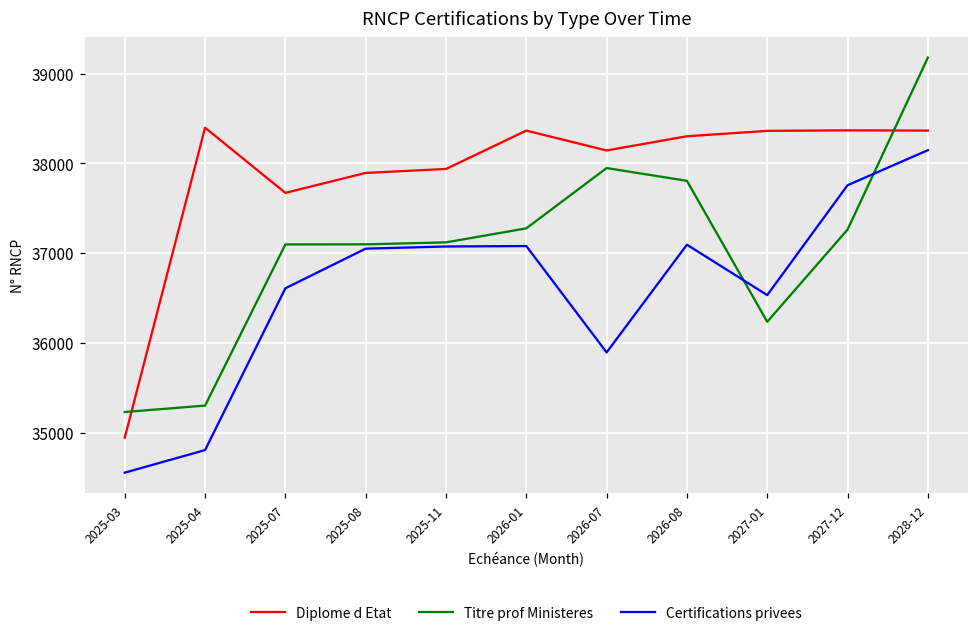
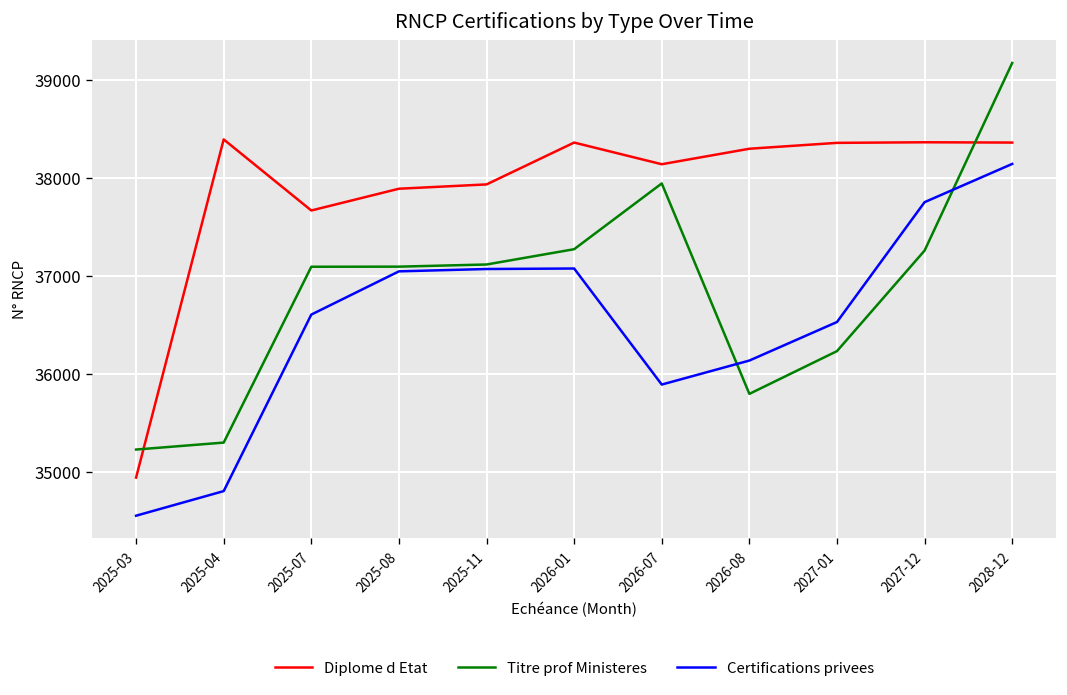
  {
    "Diplome d Etat": {
      "2025-03": 34900,
      "2025-04": 38400,
      "2025-07": 37700,
      "2025-08": 37900,
      "2025-11": 37900,
      "2026-01": 38400,
      "2026-07": 38100,
      "2026-08": 38300,
      "2027-01": 38400,
      "2027-12": 38400,
      "2028-12": 38400
    },
    "Titre prof Ministeres": {
      "2025-03": 35200,
      "2025-04": 35300,
      "2025-07": 37100,
      "2025-08": 37100,
      "2025-11": 37100,
      "2026-01": 37300,
      "2026-07": 37900,
-     "2026-08": 37800,
+     "2026-08": 35800,
      "2027-01": 36200,
      "2027-12": 37300,
      "2028-12": 39200
    },
    "Certifications privees": {
      "2025-03": 34600,
      "2025-04": 34800,
      "2025-07": 36600,
      "2025-08": 37100,
      "2025-11": 37100,
      "2026-01": 37100,
      "2026-07": 35900,
-     "2026-08": 37100,
+     "2026-08": 36100,
      "2027-01": 36500,
      "2027-12": 37800,
      "2028-12": 38100
    }
  }
